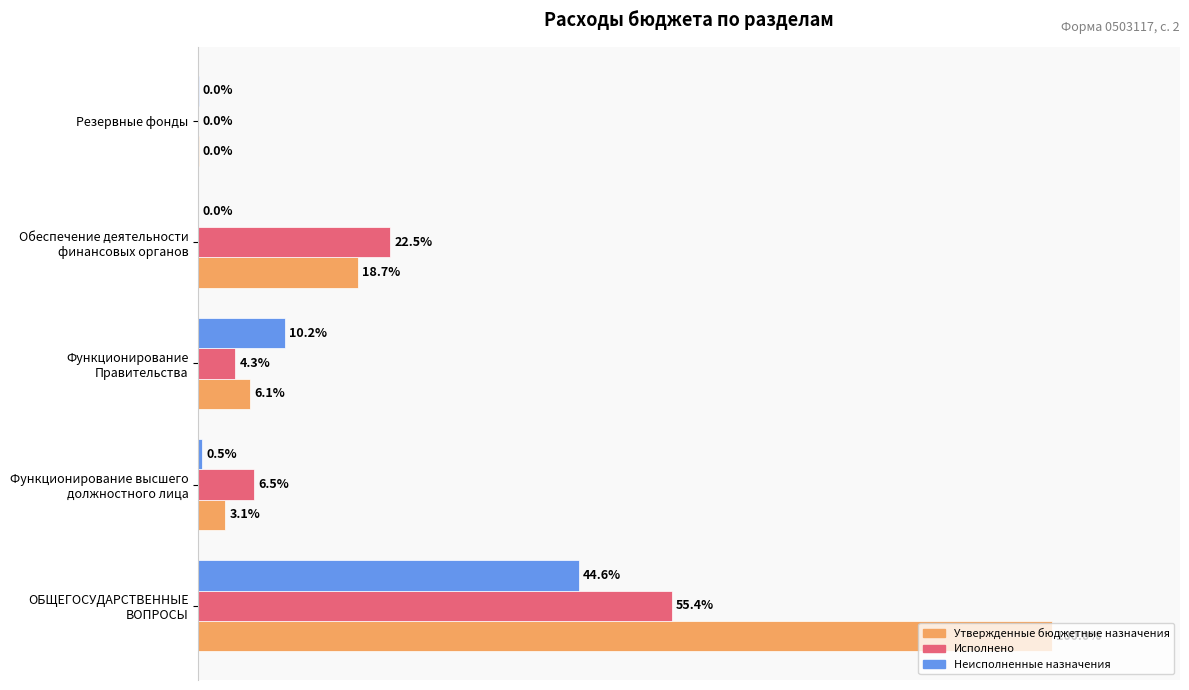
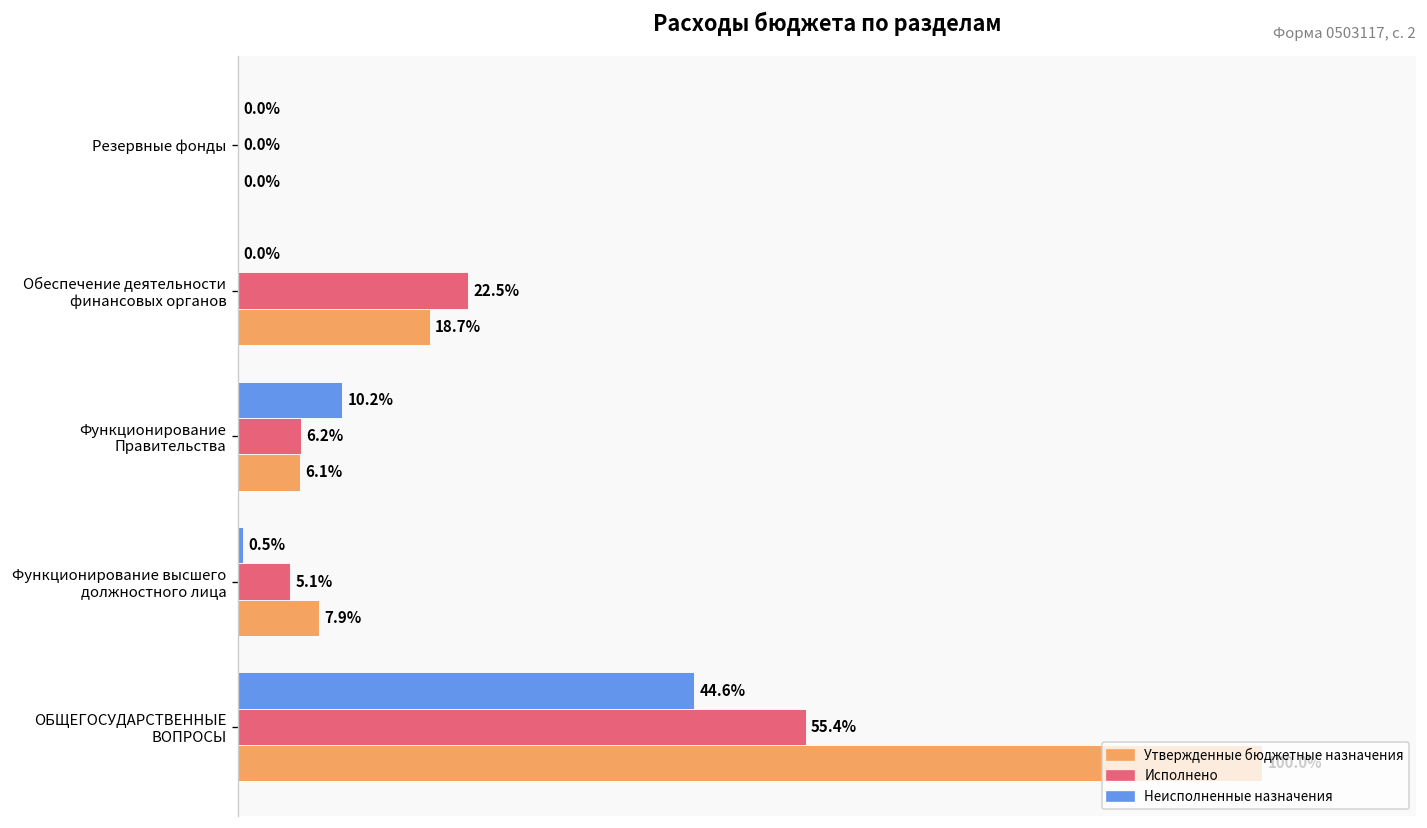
  {
    "Утвержденные бюджетные назначения": {
      "Резервные фонды": "0.0%",
      "Обеспечение деятельности финансовых органов": "18.7%",
      "Функционирование Правительства": "6.1%",
-     "Функционирование высшего должностного лица": "3.1%"
+     "Функционирование высшего должностного лица": "7.9%"
    },
    "Исполнено": {
      "Резервные фонды": "0.0%",
      "Обеспечение деятельности финансовых органов": "22.5%",
-     "Функционирование Правительства": "4.3%",
-     "Функционирование высшего должностного лица": "6.5%",
+     "Функционирование Правительства": "6.2%",
+     "Функционирование высшего должностного лица": "5.1%",
      "ОБЩЕГОСУДАРСТВЕННЫЕ ВОПРОСЫ": "55.4%"
    },
    "Неисполненные назначения": {
      "Резервные фонды": "0.0%",
      "Обеспечение деятельности финансовых органов": "0.0%",
      "Функционирование Правительства": "10.2%",
      "Функционирование высшего должностного лица": "0.5%",
      "ОБЩЕГОСУДАРСТВЕННЫЕ ВОПРОСЫ": "44.6%"
    }
  }
